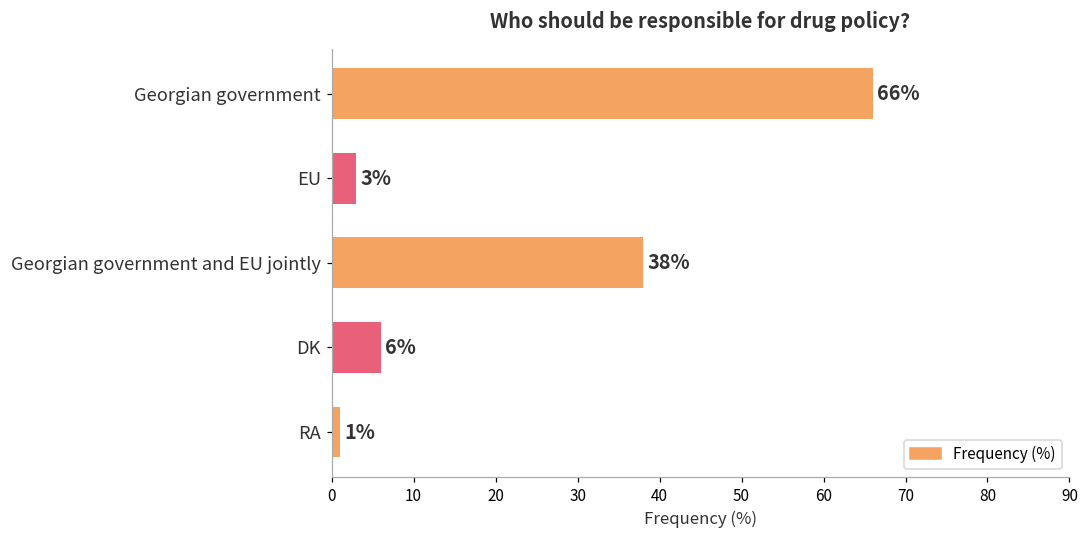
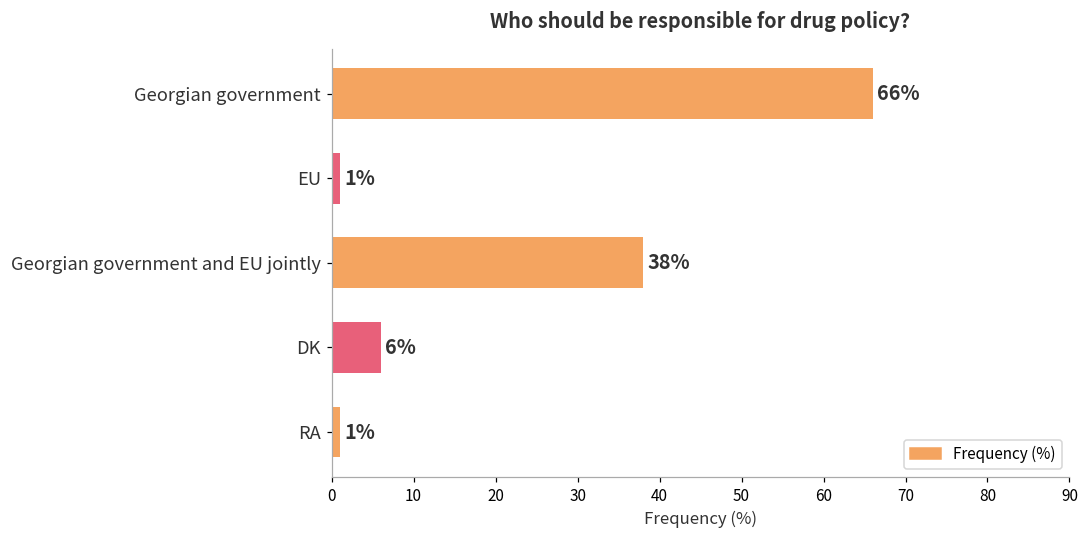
  {
    "Georgian government": "66%",
-   "EU": "3%",
+   "EU": "1%",
    "Georgian government and EU jointly": "38%",
    "DK": "6%",
    "RA": "1%"
  }
